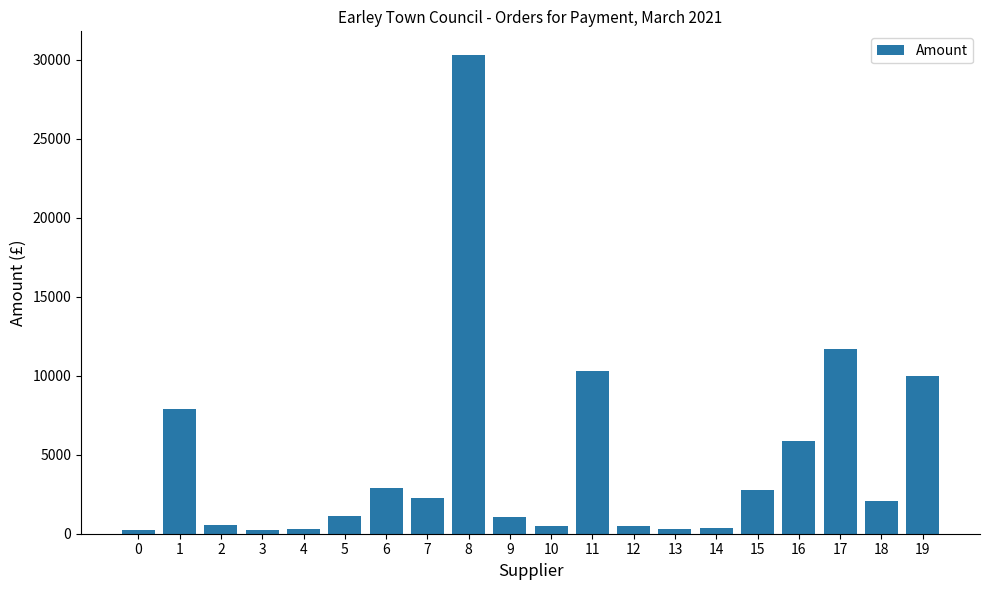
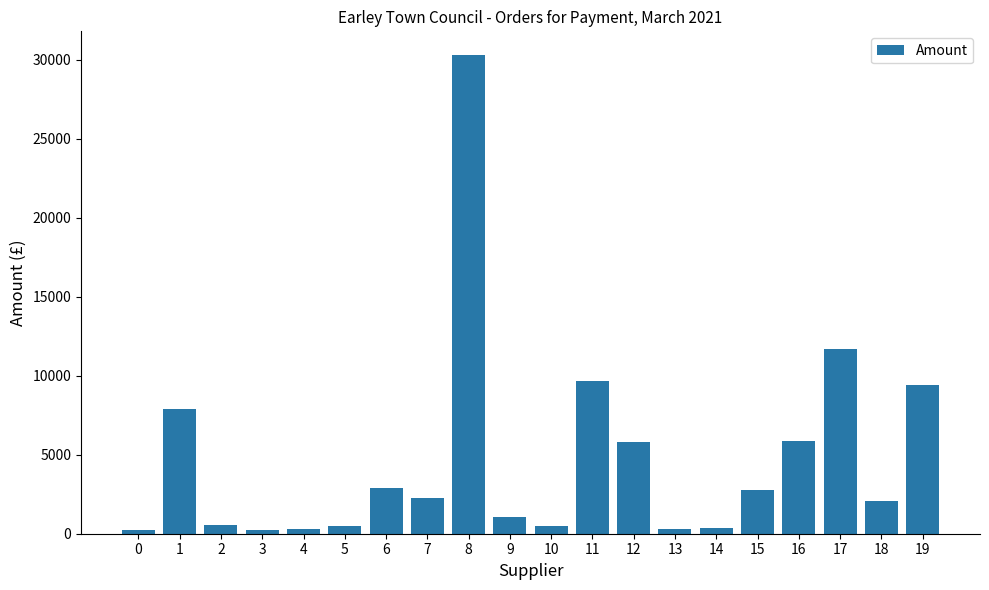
  {
    "0": 300,
    "1": 7900,
    "2": 500,
    "3": 300,
    "4": 300,
-   "5": 1100,
+   "5": 500,
    "6": 2900,
    "7": 2300,
    "8": 30300,
    "9": 1000,
    "10": 500,
-   "11": 10300,
-   "12": 500,
+   "11": 9600,
+   "12": 5800,
    "13": 300,
    "14": 300,
    "15": 2800,
    "16": 5900,
    "17": 11700,
    "18": 2100,
-   "19": 10000
+   "19": 9400
  }
